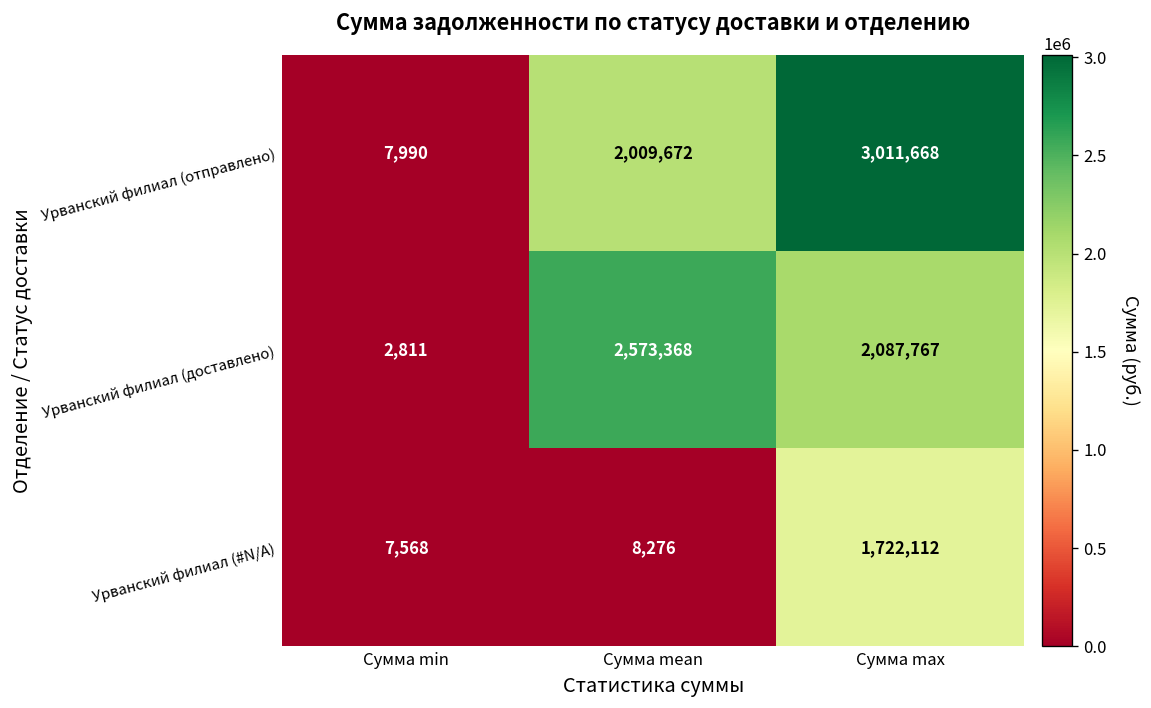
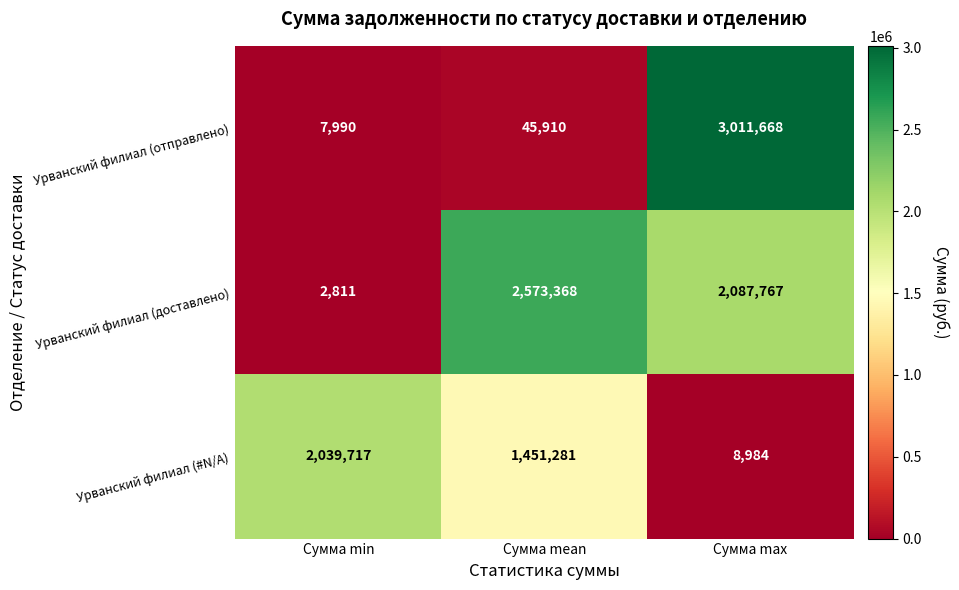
  {
    "Урванский филиал (отправлено)": {
      "Сумма min": "7,990",
-     "Сумма mean": "2,009,672",
+     "Сумма mean": "45,910",
      "Сумма max": "3,011,668"
    },
    "Урванский филиал (доставлено)": {
      "Сумма min": "2,811",
      "Сумма mean": "2,573,368",
      "Сумма max": "2,087,767"
    },
    "Урванский филиал (#N/A)": {
-     "Сумма min": "7,568",
-     "Сумма mean": "8,276",
-     "Сумма max": "1,722,112"
+     "Сумма min": "2,039,717",
+     "Сумма mean": "1,451,281",
+     "Сумма max": "8,984"
    }
  }
